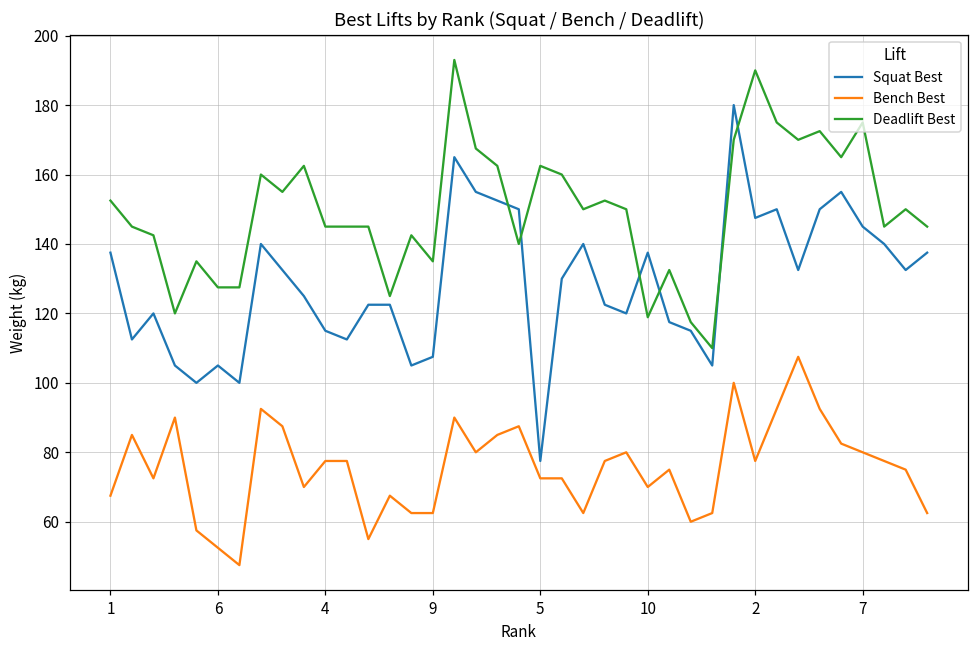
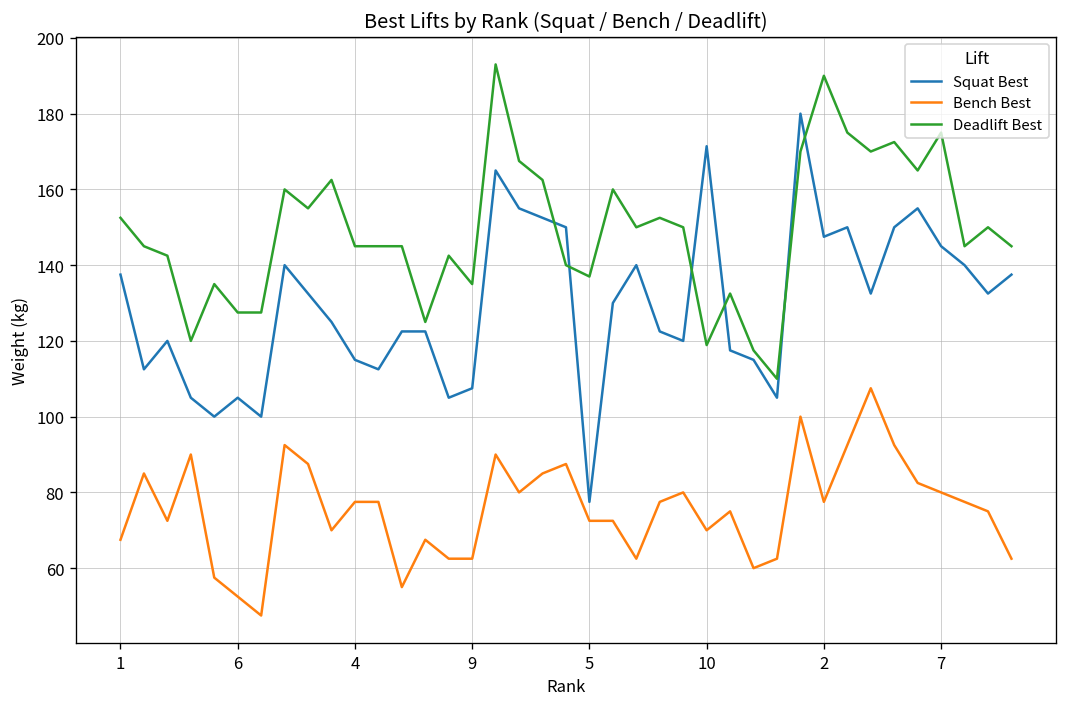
  {
    "Squat Best": {
      "5": 78,
-     "10": 138
+     "10": 171
    },
    "Bench Best": {
      "5": 73,
      "10": 70
    },
    "Deadlift Best": {
-     "5": 163,
+     "5": 137,
      "10": 119
    }
  }
